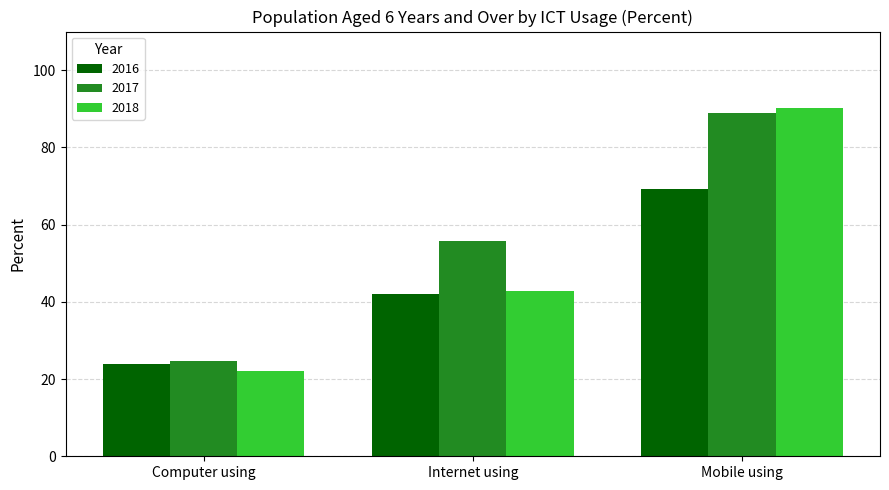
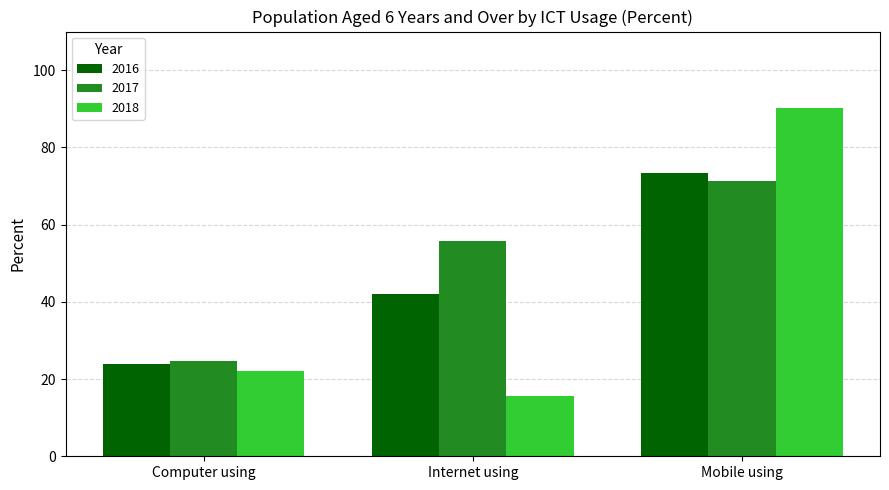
  {
    "2016": {
      "Computer using": 24,
      "Internet using": 42,
-     "Mobile using": 69
+     "Mobile using": 73
    },
    "2017": {
      "Computer using": 25,
      "Internet using": 56,
-     "Mobile using": 89
+     "Mobile using": 71
    },
    "2018": {
      "Computer using": 22,
-     "Internet using": 43,
+     "Internet using": 16,
      "Mobile using": 90
    }
  }
